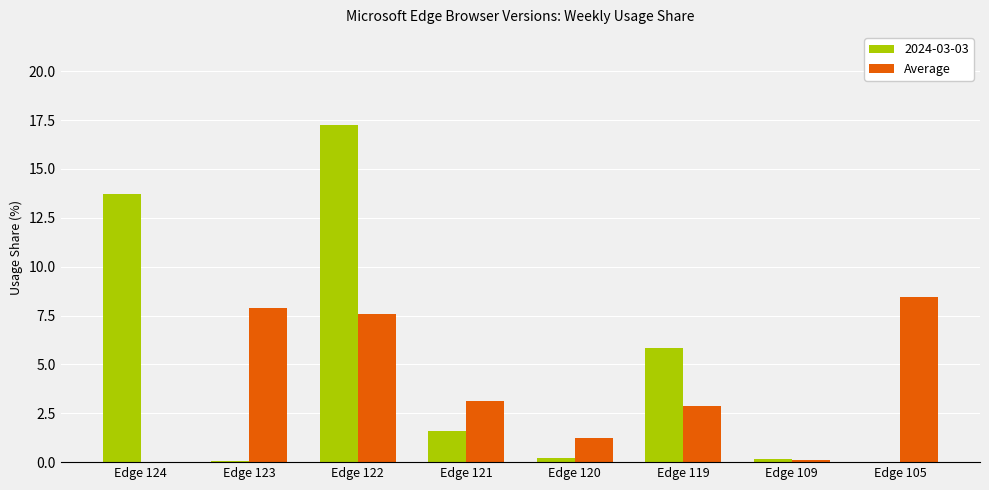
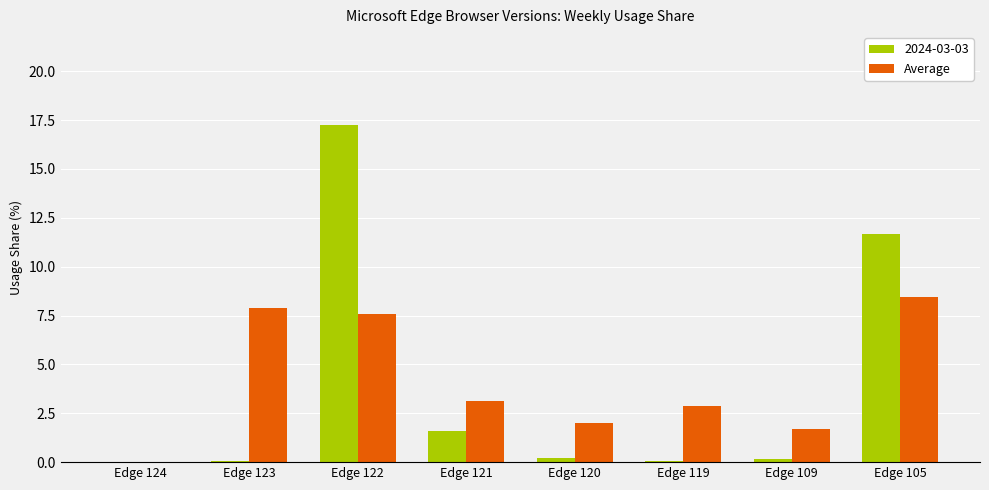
  {
    "2024-03-03": {
-     "Edge 124": 13.7,
+     "Edge 124": 0.0,
      "Edge 122": 17.2,
      "Edge 121": 1.6,
      "Edge 120": 0.2,
-     "Edge 119": 5.9,
+     "Edge 119": 0.1,
      "Edge 109": 0.2,
-     "Edge 105": 0.0
+     "Edge 105": 11.7
    },
    "Average": {
      "Edge 123": 7.9,
      "Edge 122": 7.6,
      "Edge 121": 3.2,
-     "Edge 120": 1.3,
+     "Edge 120": 2.0,
      "Edge 119": 2.9,
-     "Edge 109": 0.1,
+     "Edge 109": 1.7,
      "Edge 105": 8.5
    }
  }
